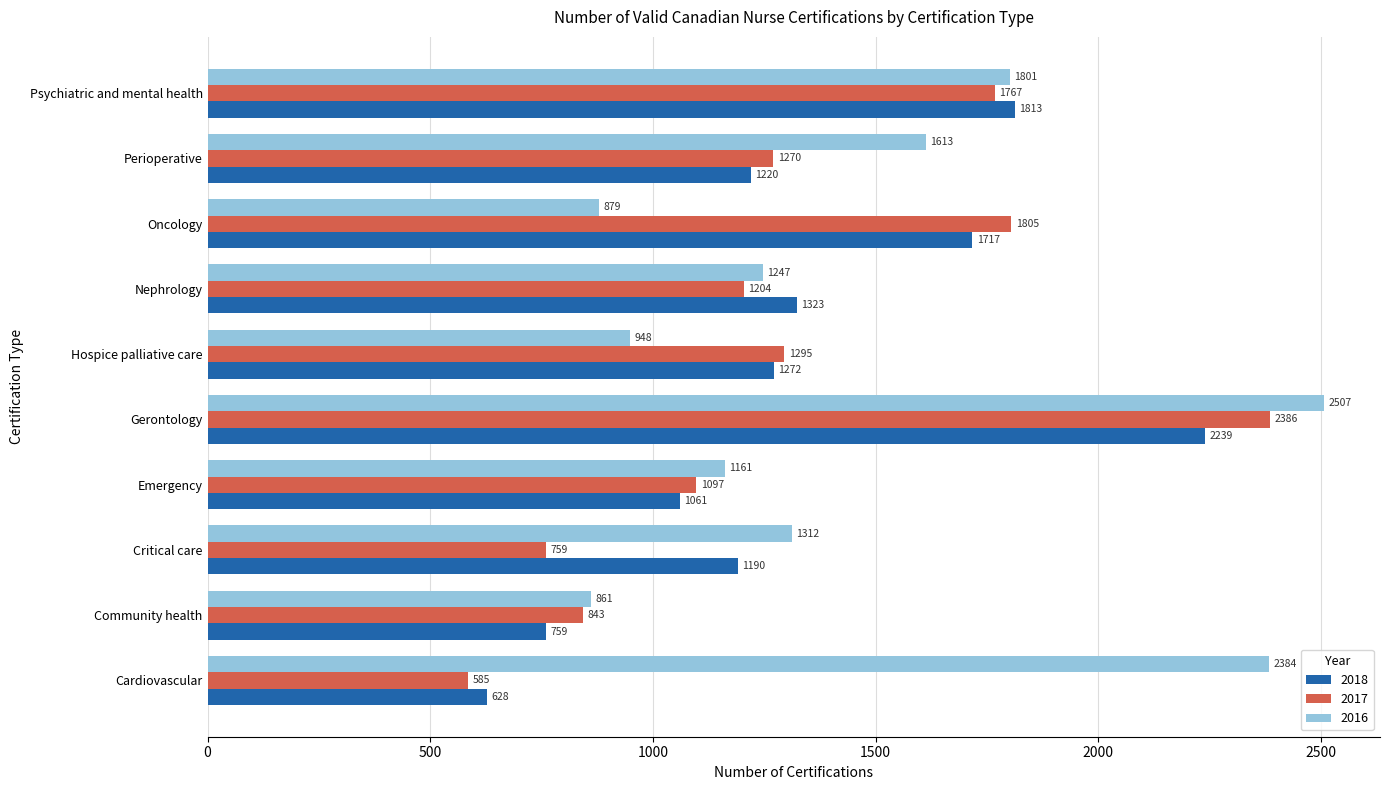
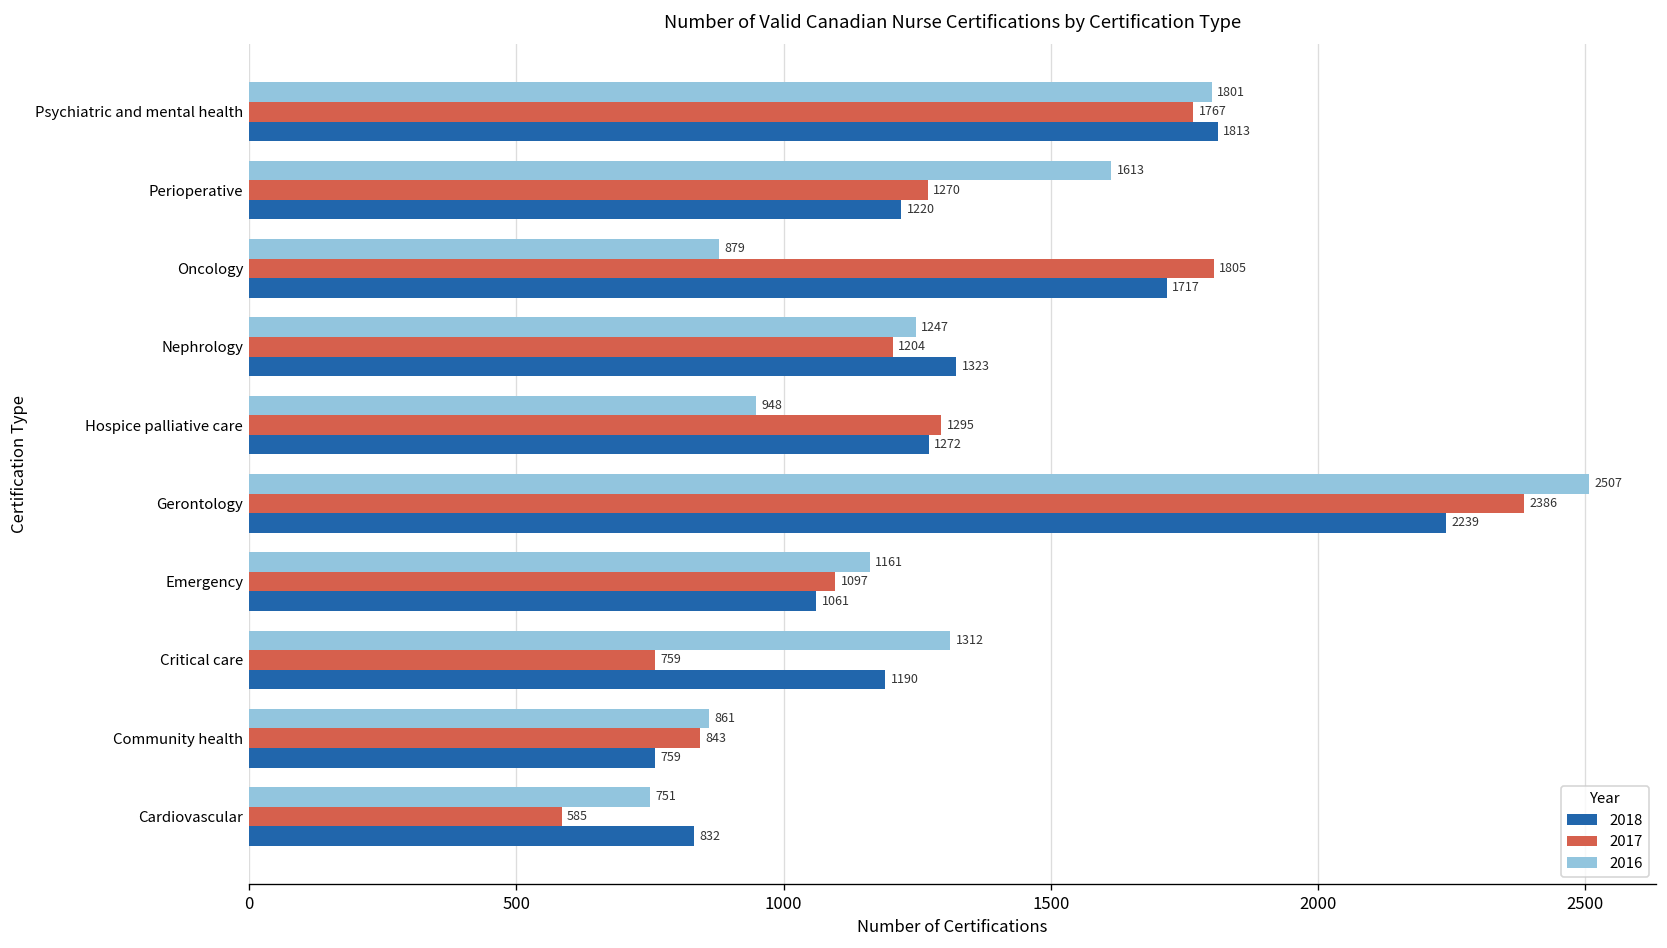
  {
    "2018": {
      "Psychiatric and mental health": 1813,
      "Perioperative": 1220,
      "Oncology": 1717,
      "Nephrology": 1323,
      "Hospice palliative care": 1272,
      "Gerontology": 2239,
      "Emergency": 1061,
      "Critical care": 1190,
      "Community health": 759,
-     "Cardiovascular": 628
+     "Cardiovascular": 832
    },
    "2017": {
      "Psychiatric and mental health": 1767,
      "Perioperative": 1270,
      "Oncology": 1805,
      "Nephrology": 1204,
      "Hospice palliative care": 1295,
      "Gerontology": 2386,
      "Emergency": 1097,
      "Critical care": 759,
      "Community health": 843,
      "Cardiovascular": 585
    },
    "2016": {
      "Psychiatric and mental health": 1801,
      "Perioperative": 1613,
      "Oncology": 879,
      "Nephrology": 1247,
      "Hospice palliative care": 948,
      "Gerontology": 2507,
      "Emergency": 1161,
      "Critical care": 1312,
      "Community health": 861,
-     "Cardiovascular": 2384
+     "Cardiovascular": 751
    }
  }
